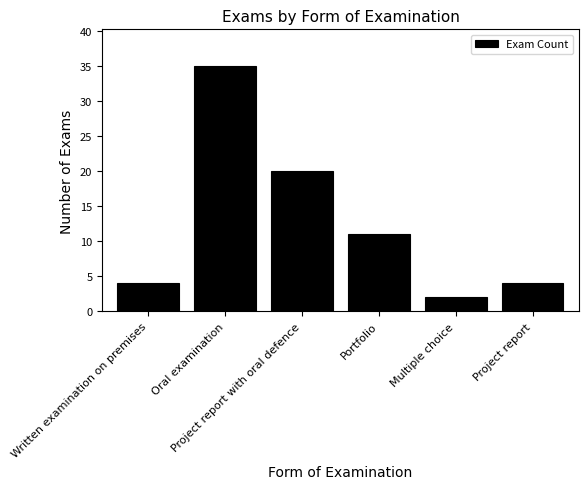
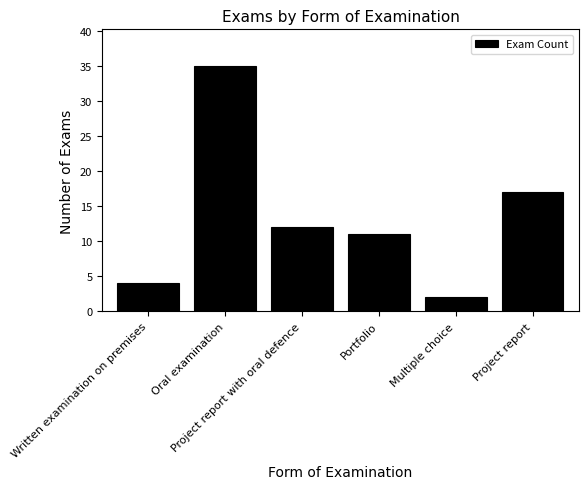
  {
    "Written examination on premises": 4,
    "Oral examination": 35,
-   "Project report with oral defence": 20,
+   "Project report with oral defence": 12,
    "Portfolio": 11,
    "Multiple choice": 2,
-   "Project report": 4
+   "Project report": 17
  }
